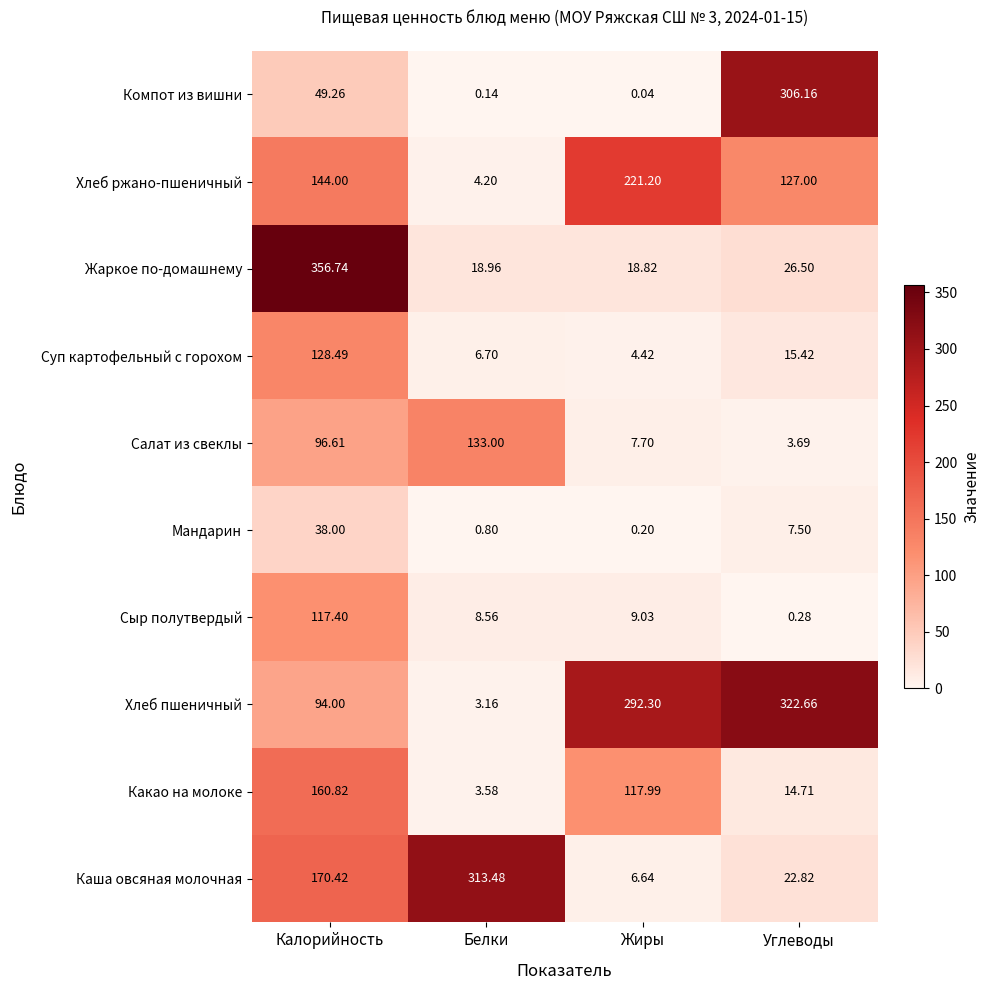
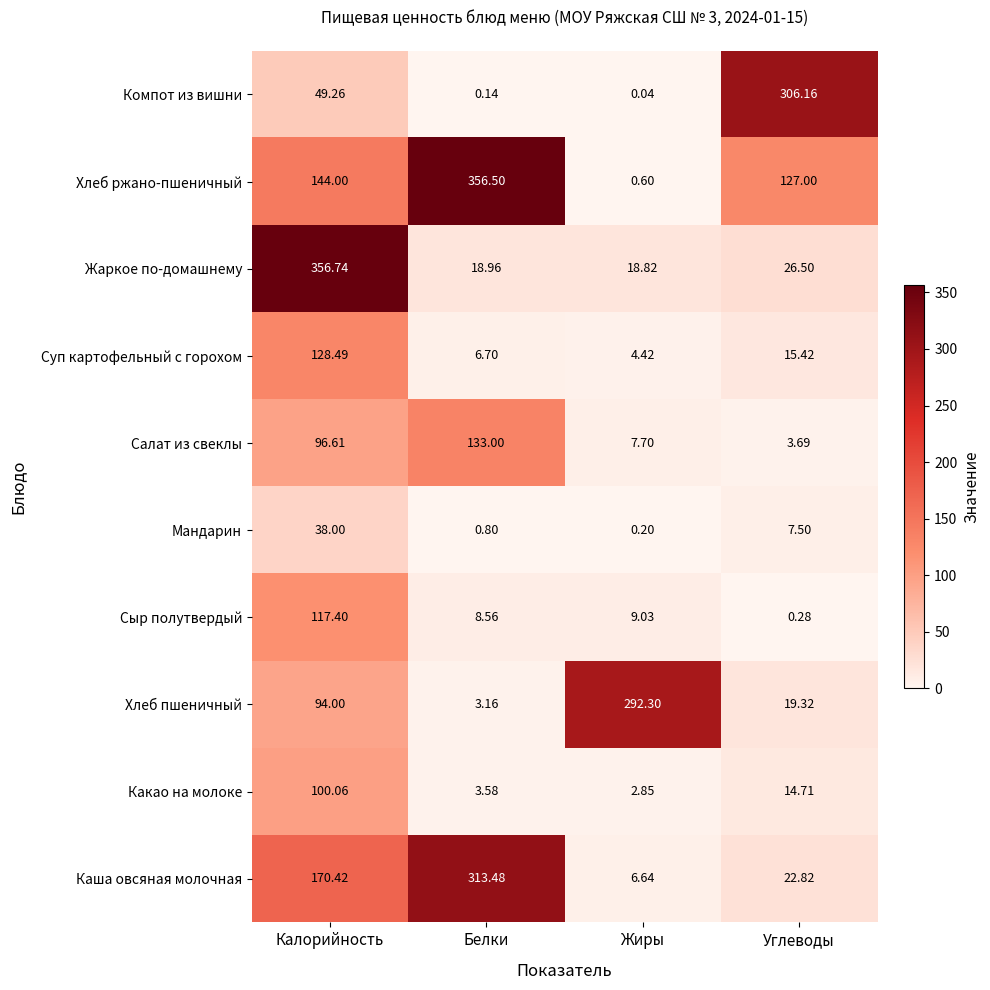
  {
    "Компот из вишни": {
      "Калорийность": 49.26,
      "Белки": 0.14,
      "Жиры": 0.04,
      "Углеводы": 306.16
    },
    "Хлеб ржано-пшеничный": {
      "Калорийность": 144.00,
-     "Белки": 4.20,
-     "Жиры": 221.20,
+     "Белки": 356.50,
+     "Жиры": 0.60,
      "Углеводы": 127.00
    },
    "Жаркое по-домашнему": {
      "Калорийность": 356.74,
      "Белки": 18.96,
      "Жиры": 18.82,
      "Углеводы": 26.50
    },
    "Суп картофельный с горохом": {
      "Калорийность": 128.49,
      "Белки": 6.70,
      "Жиры": 4.42,
      "Углеводы": 15.42
    },
    "Салат из свеклы": {
      "Калорийность": 96.61,
      "Белки": 133.00,
      "Жиры": 7.70,
      "Углеводы": 3.69
    },
    "Мандарин": {
      "Калорийность": 38.00,
      "Белки": 0.80,
      "Жиры": 0.20,
      "Углеводы": 7.50
    },
    "Сыр полутвердый": {
      "Калорийность": 117.40,
      "Белки": 8.56,
      "Жиры": 9.03,
      "Углеводы": 0.28
    },
    "Хлеб пшеничный": {
      "Калорийность": 94.00,
      "Белки": 3.16,
      "Жиры": 292.30,
-     "Углеводы": 322.66
+     "Углеводы": 19.32
    },
    "Какао на молоке": {
-     "Калорийность": 160.82,
+     "Калорийность": 100.06,
      "Белки": 3.58,
-     "Жиры": 117.99,
+     "Жиры": 2.85,
      "Углеводы": 14.71
    },
    "Каша овсяная молочная": {
      "Калорийность": 170.42,
      "Белки": 313.48,
      "Жиры": 6.64,
      "Углеводы": 22.82
    }
  }
